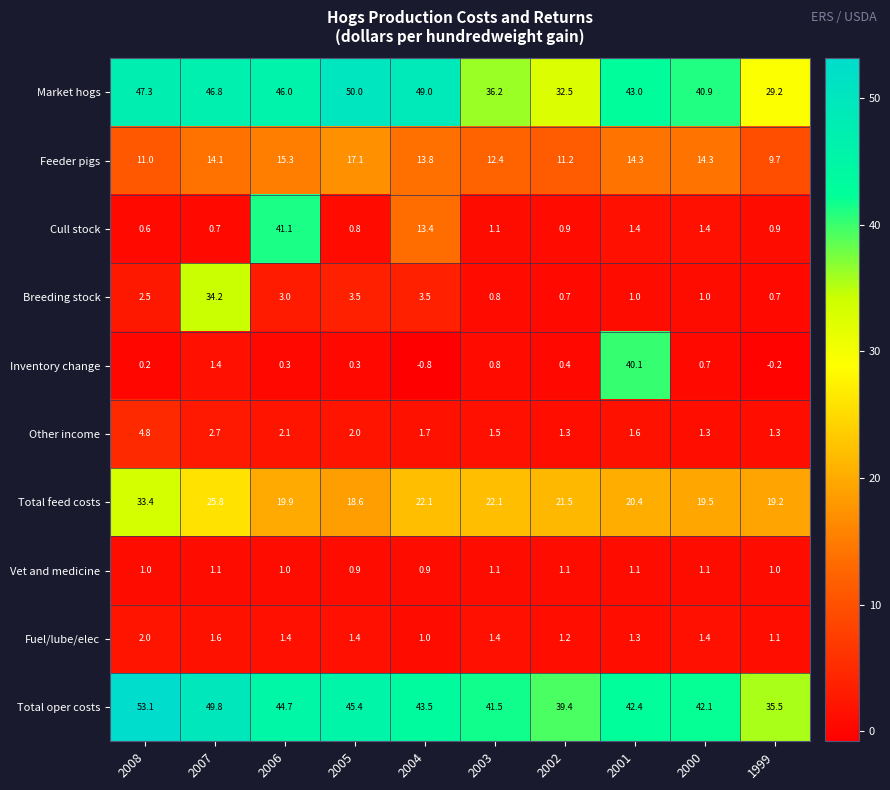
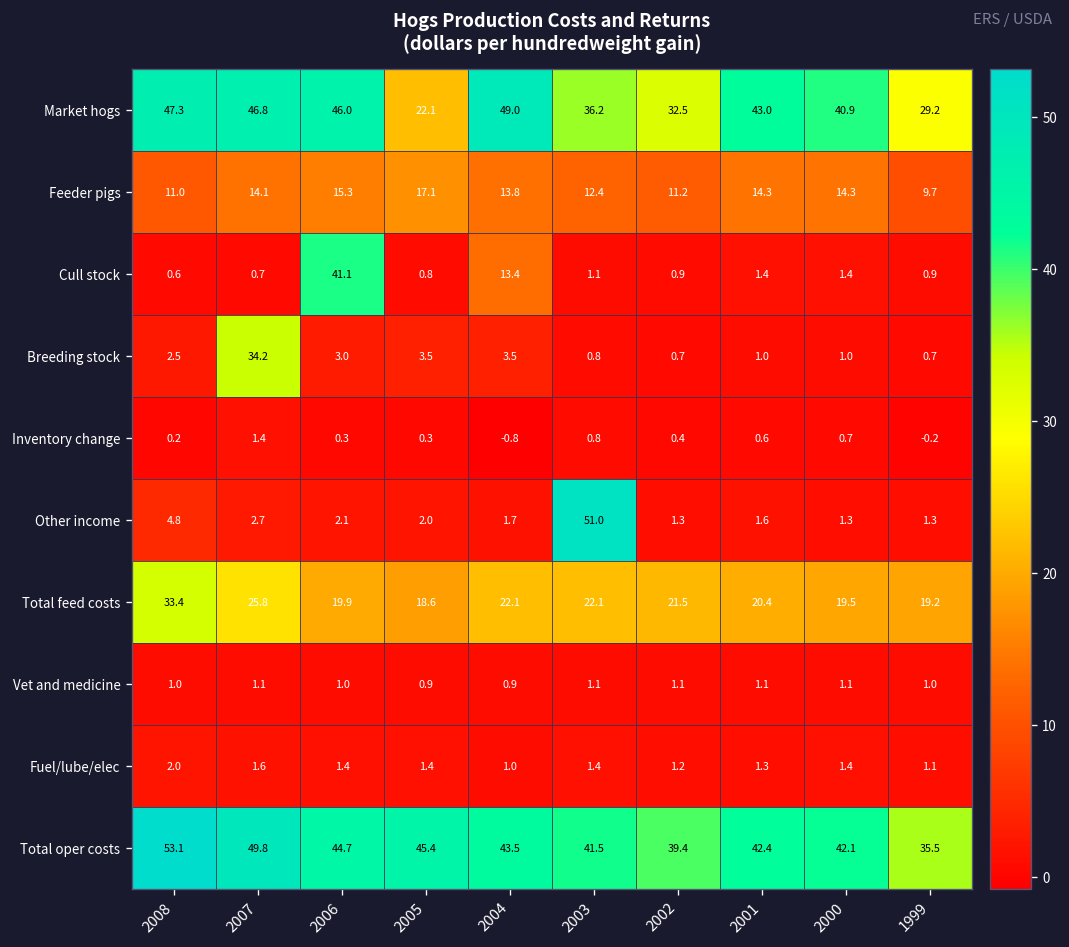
  {
    "Market hogs": {
      "2008": 47.3,
      "2007": 46.8,
      "2006": 46.0,
-     "2005": 50.0,
+     "2005": 22.1,
      "2004": 49.0,
      "2003": 36.2,
      "2002": 32.5,
      "2001": 43.0,
      "2000": 40.9,
      "1999": 29.2
    },
    "Feeder pigs": {
      "2008": 11.0,
      "2007": 14.1,
      "2006": 15.3,
      "2005": 17.1,
      "2004": 13.8,
      "2003": 12.4,
      "2002": 11.2,
      "2001": 14.3,
      "2000": 14.3,
      "1999": 9.7
    },
    "Cull stock": {
      "2008": 0.6,
      "2007": 0.7,
      "2006": 41.1,
      "2005": 0.8,
      "2004": 13.4,
      "2003": 1.1,
      "2002": 0.9,
      "2001": 1.4,
      "2000": 1.4,
      "1999": 0.9
    },
    "Breeding stock": {
      "2008": 2.5,
      "2007": 34.2,
      "2006": 3.0,
      "2005": 3.5,
      "2004": 3.5,
      "2003": 0.8,
      "2002": 0.7,
      "2001": 1.0,
      "2000": 1.0,
      "1999": 0.7
    },
    "Inventory change": {
      "2008": 0.2,
      "2007": 1.4,
      "2006": 0.3,
      "2005": 0.3,
      "2004": -0.8,
      "2003": 0.8,
      "2002": 0.4,
-     "2001": 40.1,
+     "2001": 0.6,
      "2000": 0.7,
      "1999": -0.2
    },
    "Other income": {
      "2008": 4.8,
      "2007": 2.7,
      "2006": 2.1,
      "2005": 2.0,
      "2004": 1.7,
-     "2003": 1.5,
+     "2003": 51.0,
      "2002": 1.3,
      "2001": 1.6,
      "2000": 1.3,
      "1999": 1.3
    },
    "Total feed costs": {
      "2008": 33.4,
      "2007": 25.8,
      "2006": 19.9,
      "2005": 18.6,
      "2004": 22.1,
      "2003": 22.1,
      "2002": 21.5,
      "2001": 20.4,
      "2000": 19.5,
      "1999": 19.2
    },
    "Vet and medicine": {
      "2008": 1.0,
      "2007": 1.1,
      "2006": 1.0,
      "2005": 0.9,
      "2004": 0.9,
      "2003": 1.1,
      "2002": 1.1,
      "2001": 1.1,
      "2000": 1.1,
      "1999": 1.0
    },
    "Fuel/lube/elec": {
      "2008": 2.0,
      "2007": 1.6,
      "2006": 1.4,
      "2005": 1.4,
      "2004": 1.0,
      "2003": 1.4,
      "2002": 1.2,
      "2001": 1.3,
      "2000": 1.4,
      "1999": 1.1
    },
    "Total oper costs": {
      "2008": 53.1,
      "2007": 49.8,
      "2006": 44.7,
      "2005": 45.4,
      "2004": 43.5,
      "2003": 41.5,
      "2002": 39.4,
      "2001": 42.4,
      "2000": 42.1,
      "1999": 35.5
    }
  }
